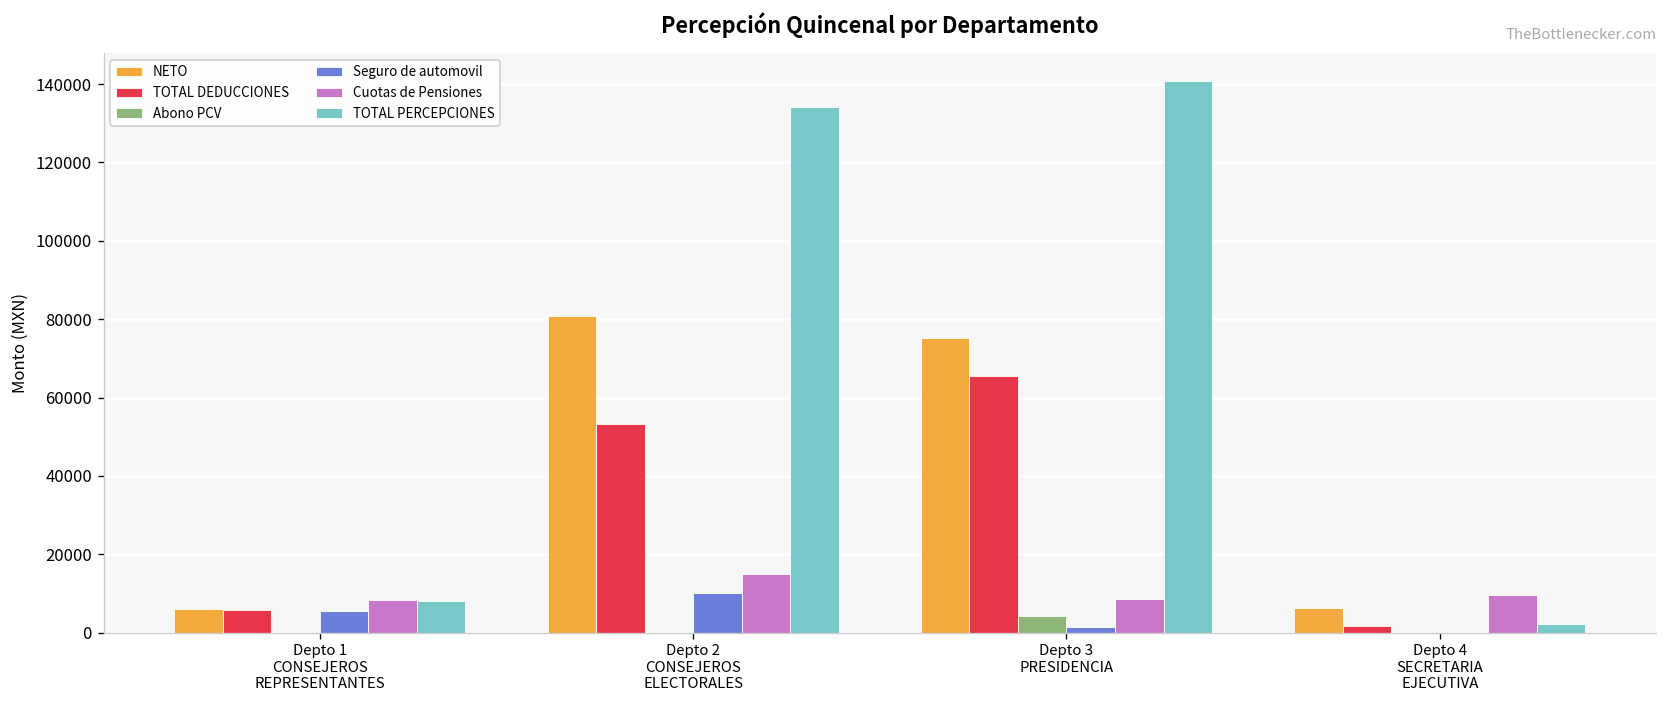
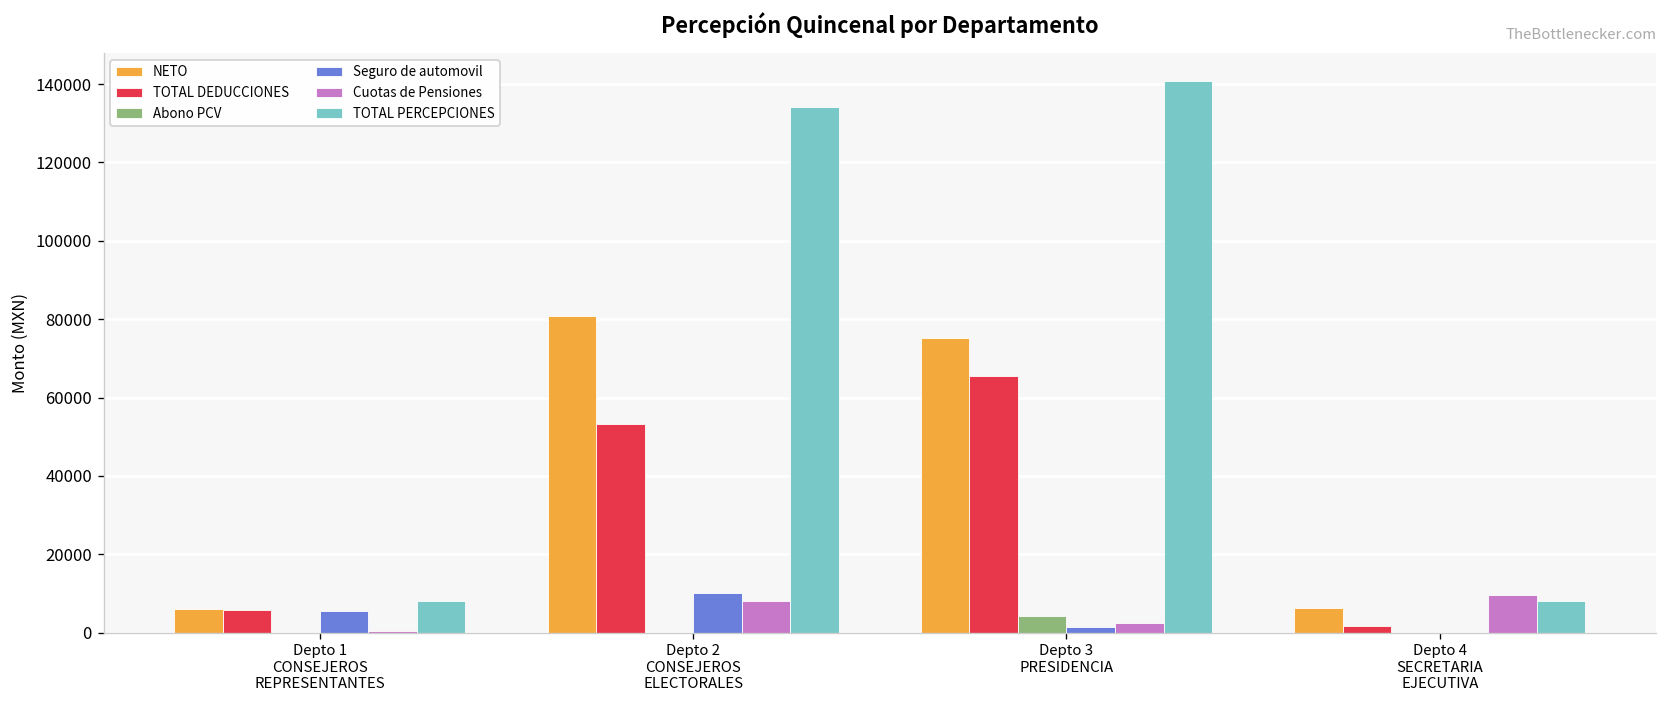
  {
    "NETO": {
      "Depto 1 CONSEJEROS REPRESENTANTES": 6000,
      "Depto 2 CONSEJEROS ELECTORALES": 81000,
      "Depto 3 PRESIDENCIA": 75000,
      "Depto 4 SECRETARIA EJECUTIVA": 6000
    },
    "TOTAL DEDUCCIONES": {
      "Depto 1 CONSEJEROS REPRESENTANTES": 6000,
      "Depto 2 CONSEJEROS ELECTORALES": 53000,
      "Depto 3 PRESIDENCIA": 66000,
      "Depto 4 SECRETARIA EJECUTIVA": 2000
    },
    "Abono PCV": {
      "Depto 1 CONSEJEROS REPRESENTANTES": 0,
      "Depto 2 CONSEJEROS ELECTORALES": 0,
      "Depto 3 PRESIDENCIA": 4000,
      "Depto 4 SECRETARIA EJECUTIVA": 0
    },
    "Seguro de automovil": {
      "Depto 1 CONSEJEROS REPRESENTANTES": 6000,
      "Depto 2 CONSEJEROS ELECTORALES": 10000,
      "Depto 3 PRESIDENCIA": 1000,
      "Depto 4 SECRETARIA EJECUTIVA": 0
    },
    "Cuotas de Pensiones": {
-     "Depto 1 CONSEJEROS REPRESENTANTES": 8000,
-     "Depto 2 CONSEJEROS ELECTORALES": 15000,
-     "Depto 3 PRESIDENCIA": 9000,
+     "Depto 1 CONSEJEROS REPRESENTANTES": 0,
+     "Depto 2 CONSEJEROS ELECTORALES": 8000,
+     "Depto 3 PRESIDENCIA": 2000,
      "Depto 4 SECRETARIA EJECUTIVA": 10000
    },
    "TOTAL PERCEPCIONES": {
      "Depto 1 CONSEJEROS REPRESENTANTES": 8000,
      "Depto 2 CONSEJEROS ELECTORALES": 134000,
      "Depto 3 PRESIDENCIA": 141000,
-     "Depto 4 SECRETARIA EJECUTIVA": 2000
+     "Depto 4 SECRETARIA EJECUTIVA": 8000
    }
  }
